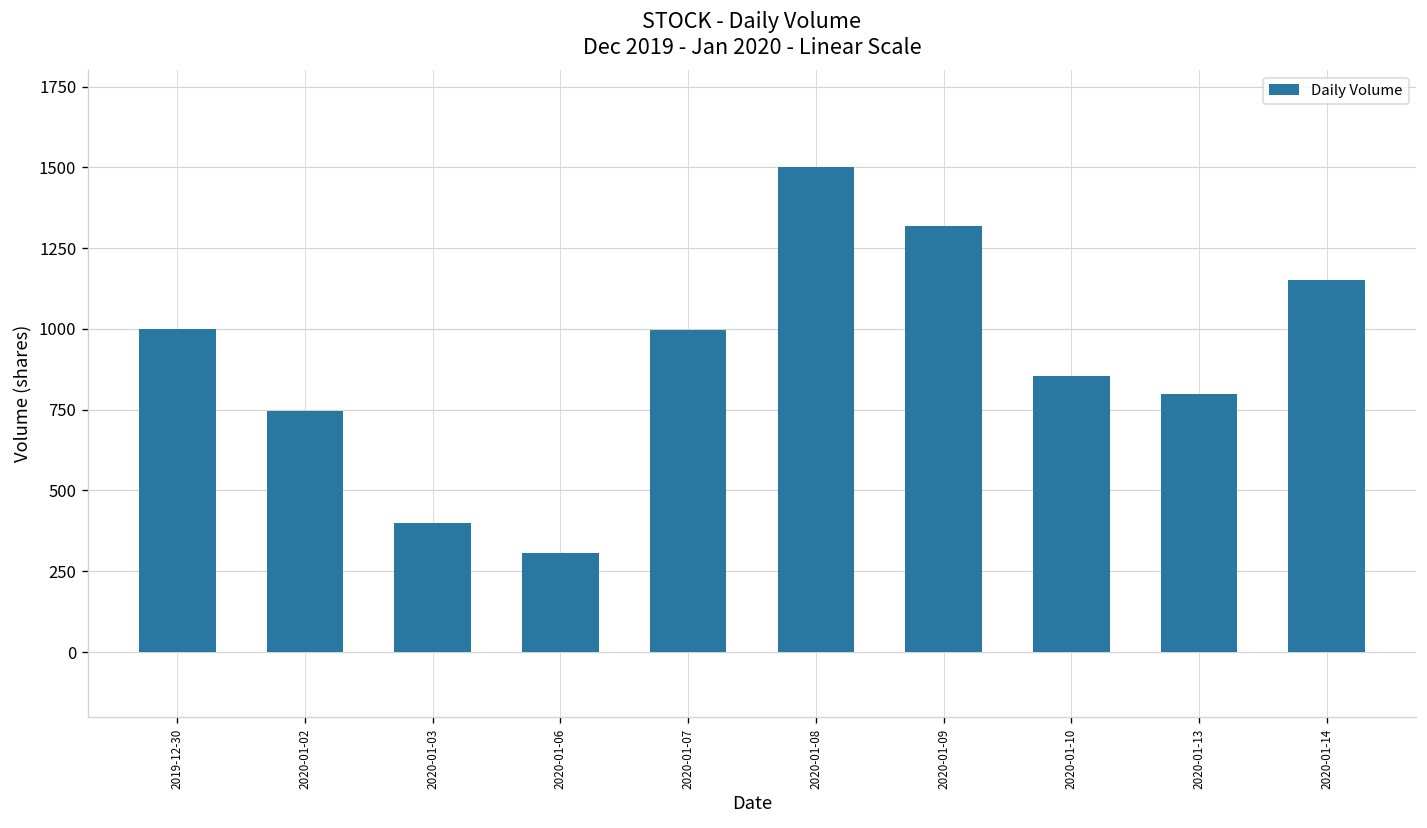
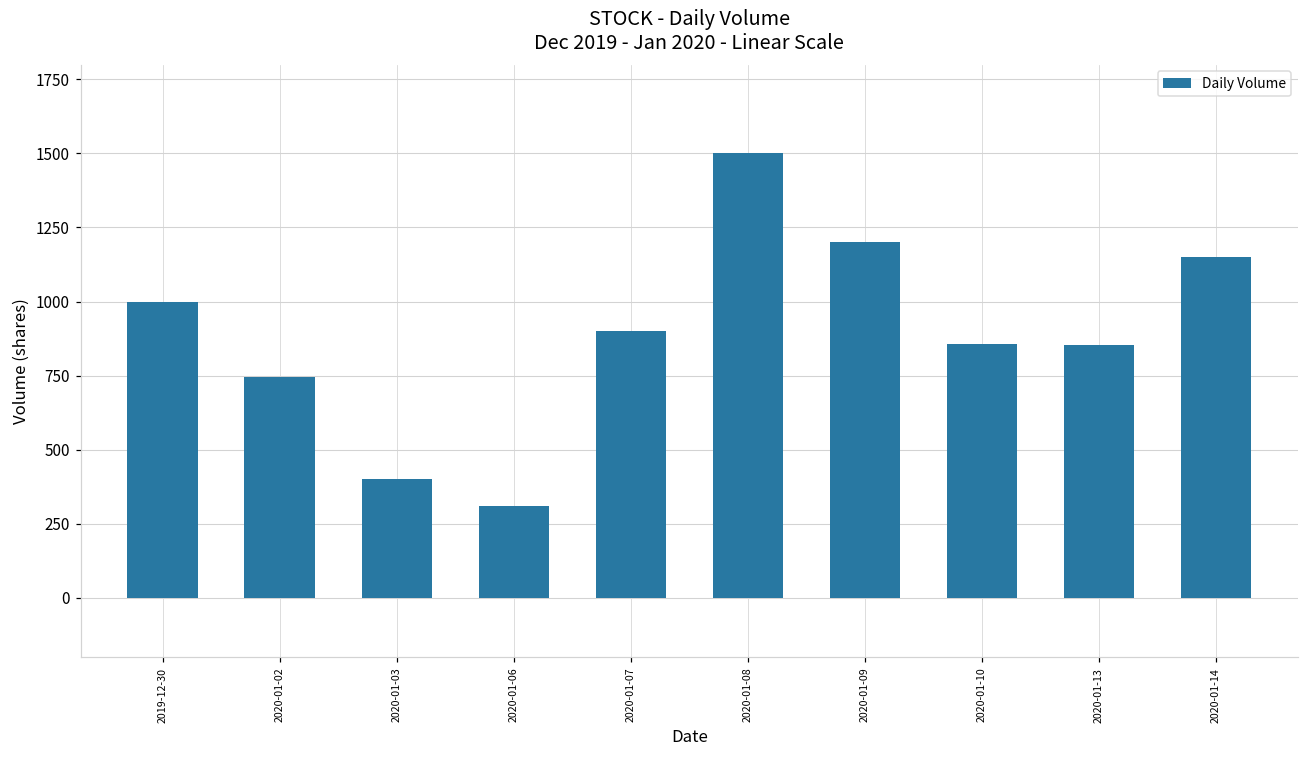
  {
    "2019-12-30": 1000,
    "2020-01-02": 750,
    "2020-01-03": 400,
    "2020-01-06": 310,
-   "2020-01-07": 1000,
+   "2020-01-07": 900,
    "2020-01-08": 1500,
-   "2020-01-09": 1320,
+   "2020-01-09": 1200,
    "2020-01-10": 860,
-   "2020-01-13": 800,
+   "2020-01-13": 850,
    "2020-01-14": 1150
  }
